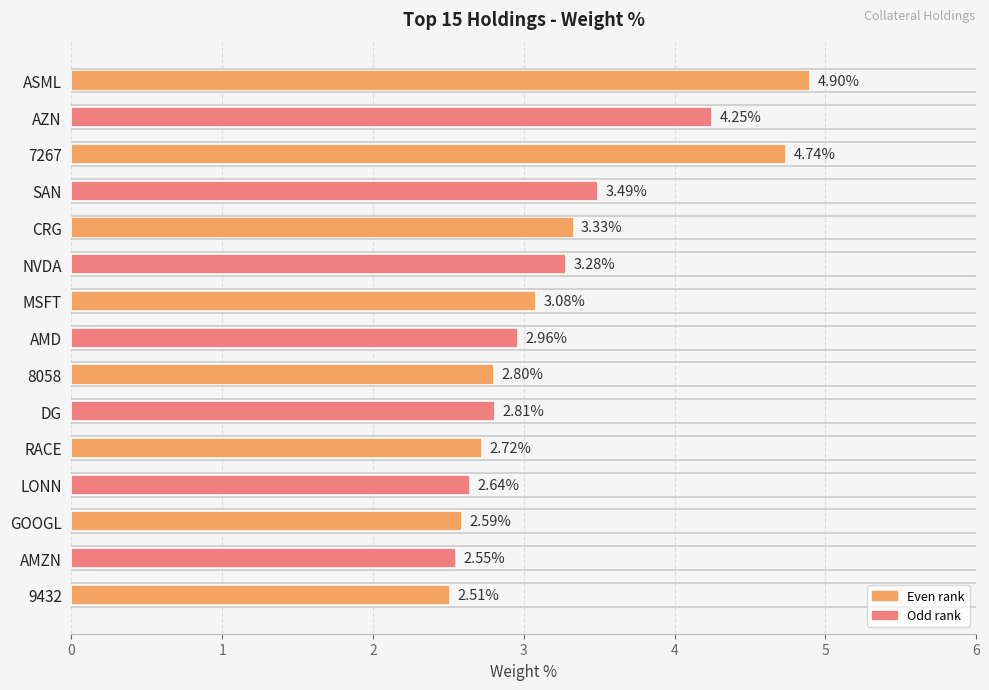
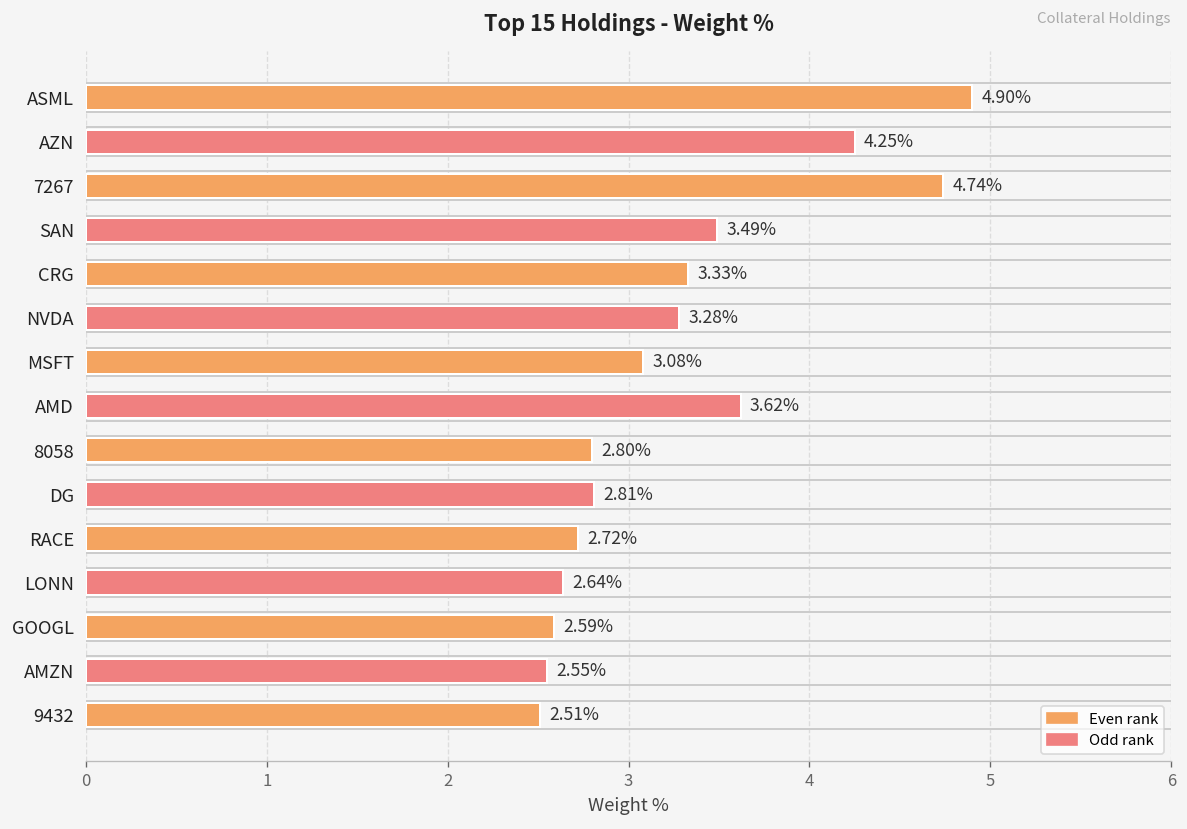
  {
    "ASML": "4.90%",
    "AZN": "4.25%",
    "7267": "4.74%",
    "SAN": "3.49%",
    "CRG": "3.33%",
    "NVDA": "3.28%",
    "MSFT": "3.08%",
-   "AMD": "2.96%",
+   "AMD": "3.62%",
    "8058": "2.80%",
    "DG": "2.81%",
    "RACE": "2.72%",
    "LONN": "2.64%",
    "GOOGL": "2.59%",
    "AMZN": "2.55%",
    "9432": "2.51%"
  }
